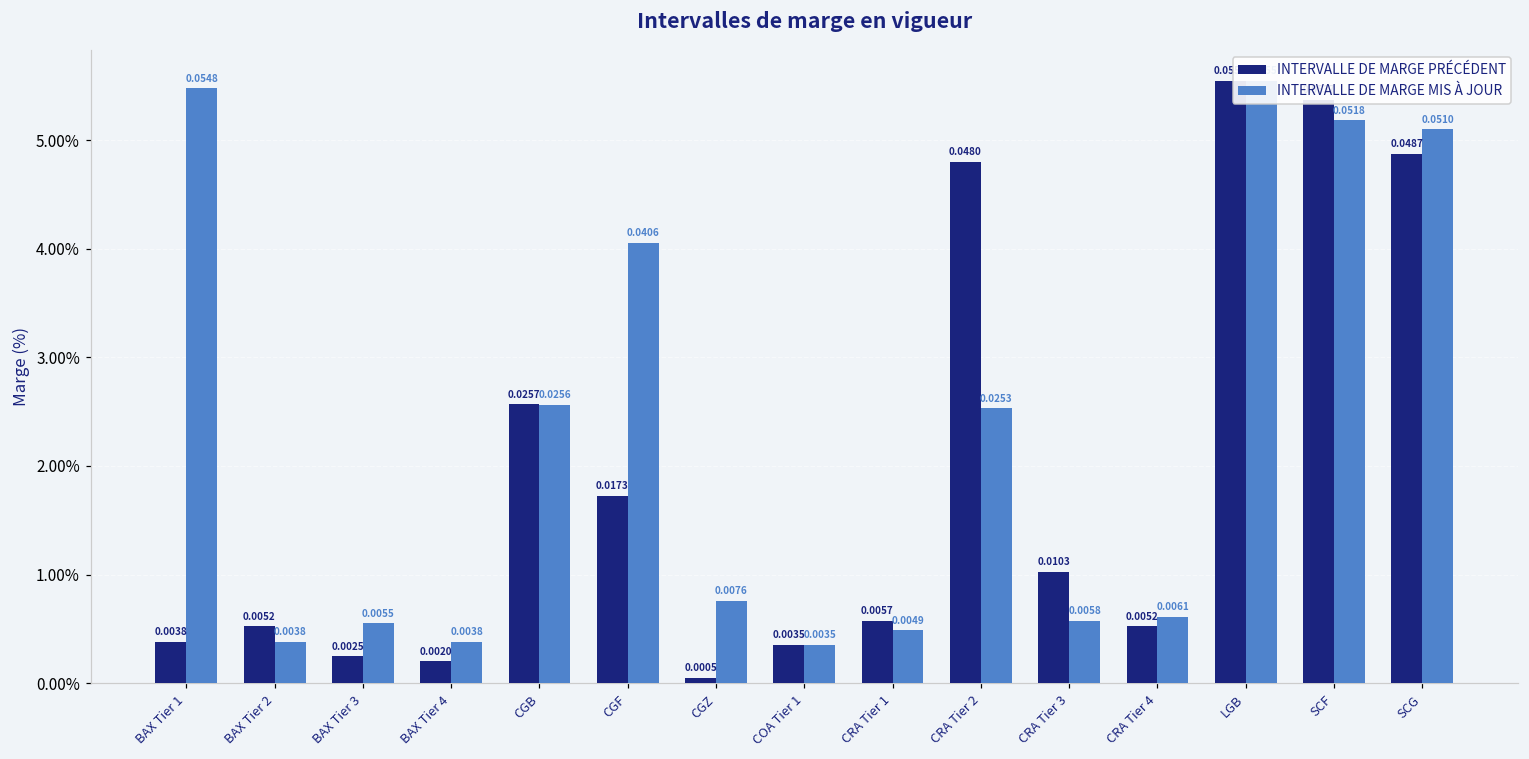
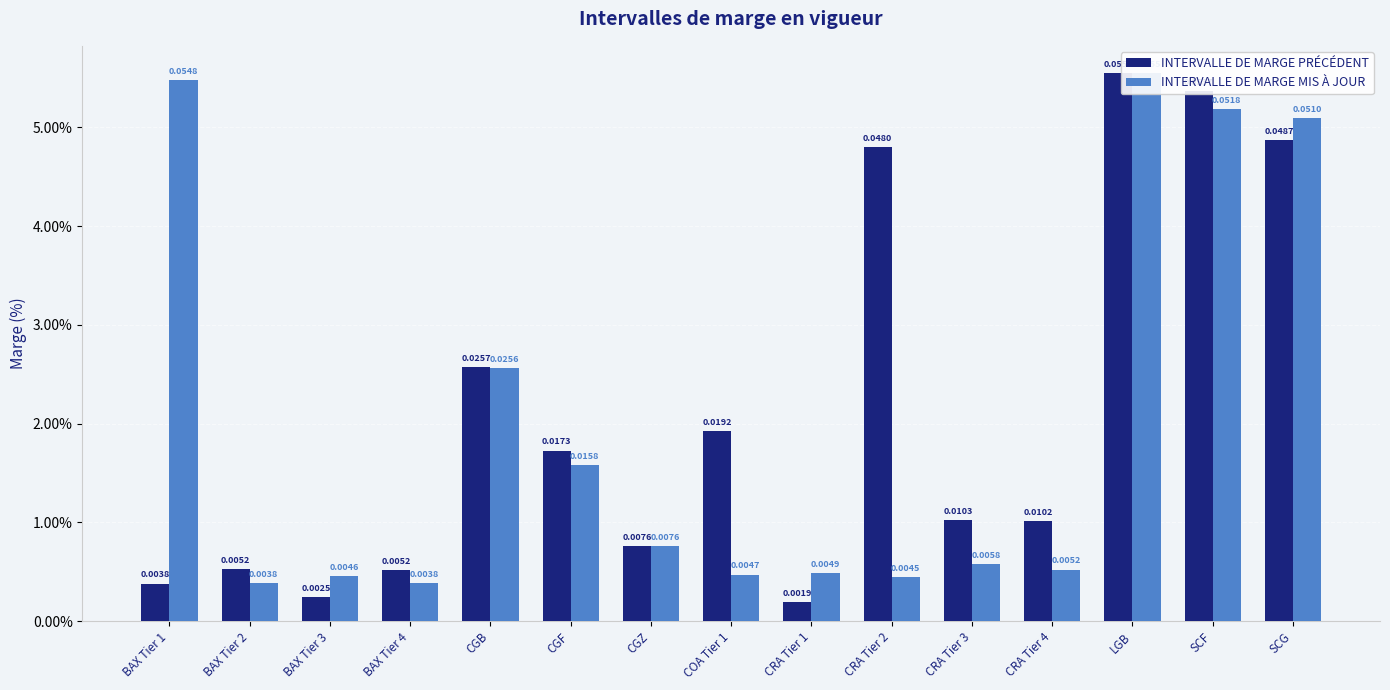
  {
    "INTERVALLE DE MARGE PRÉCÉDENT": {
      "BAX Tier 1": 0.0038,
      "BAX Tier 2": 0.0052,
      "BAX Tier 3": 0.0025,
-     "BAX Tier 4": 0.0020,
+     "BAX Tier 4": 0.0052,
      "CGB": 0.0257,
      "CGF": 0.0173,
-     "CGZ": 0.0005,
-     "COA Tier 1": 0.0035,
-     "CRA Tier 1": 0.0057,
+     "CGZ": 0.0076,
+     "COA Tier 1": 0.0192,
+     "CRA Tier 1": 0.0019,
      "CRA Tier 2": 0.0480,
      "CRA Tier 3": 0.0103,
-     "CRA Tier 4": 0.0052,
+     "CRA Tier 4": 0.0102,
      "SCG": 0.0487
    },
    "INTERVALLE DE MARGE MIS À JOUR": {
      "BAX Tier 1": 0.0548,
      "BAX Tier 2": 0.0038,
-     "BAX Tier 3": 0.0055,
+     "BAX Tier 3": 0.0046,
      "BAX Tier 4": 0.0038,
      "CGB": 0.0256,
-     "CGF": 0.0406,
+     "CGF": 0.0158,
      "CGZ": 0.0076,
-     "COA Tier 1": 0.0035,
+     "COA Tier 1": 0.0047,
      "CRA Tier 1": 0.0049,
-     "CRA Tier 2": 0.0253,
+     "CRA Tier 2": 0.0045,
      "CRA Tier 3": 0.0058,
-     "CRA Tier 4": 0.0061,
+     "CRA Tier 4": 0.0052,
      "SCF": 0.0518,
      "SCG": 0.0510
    }
  }
